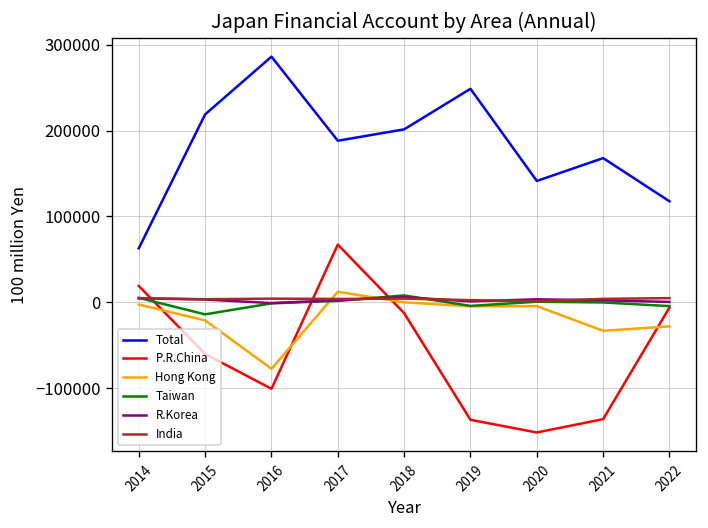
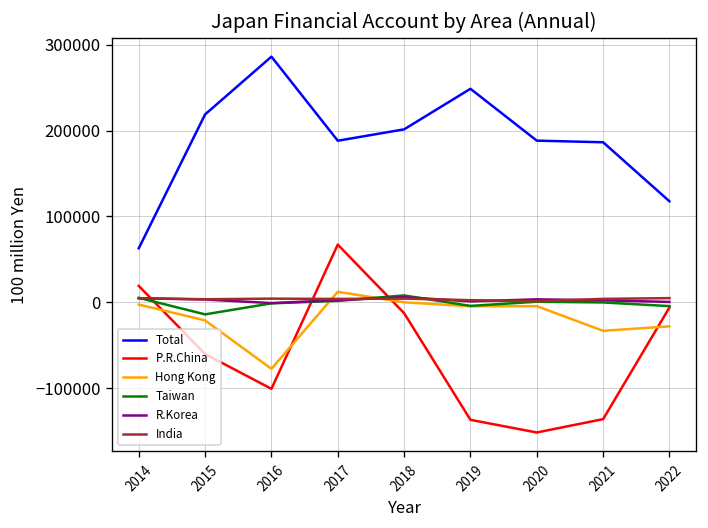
  {
    "Total": {
      "2014": 60000,
      "2015": 220000,
      "2016": 290000,
      "2017": 190000,
      "2018": 200000,
      "2019": 250000,
-     "2020": 140000,
-     "2021": 170000,
+     "2020": 190000,
+     "2021": 190000,
      "2022": 120000
    },
    "P.R.China": {
      "2014": 20000,
      "2016": -100000,
      "2017": 70000,
      "2018": -10000,
      "2019": -140000,
      "2020": -150000,
      "2021": -140000
    },
    "Hong Kong": {
      "2014": 0,
      "2015": -20000,
      "2016": -80000,
      "2017": 10000,
      "2018": 0,
      "2020": 0,
      "2021": -30000,
      "2022": -30000
    },
    "Taiwan": {
      "2015": -10000
    },
    "R.Korea": {
      "2022": 0
    },
    "India": {
      "2016": 0,
      "2022": 0
    }
  }
